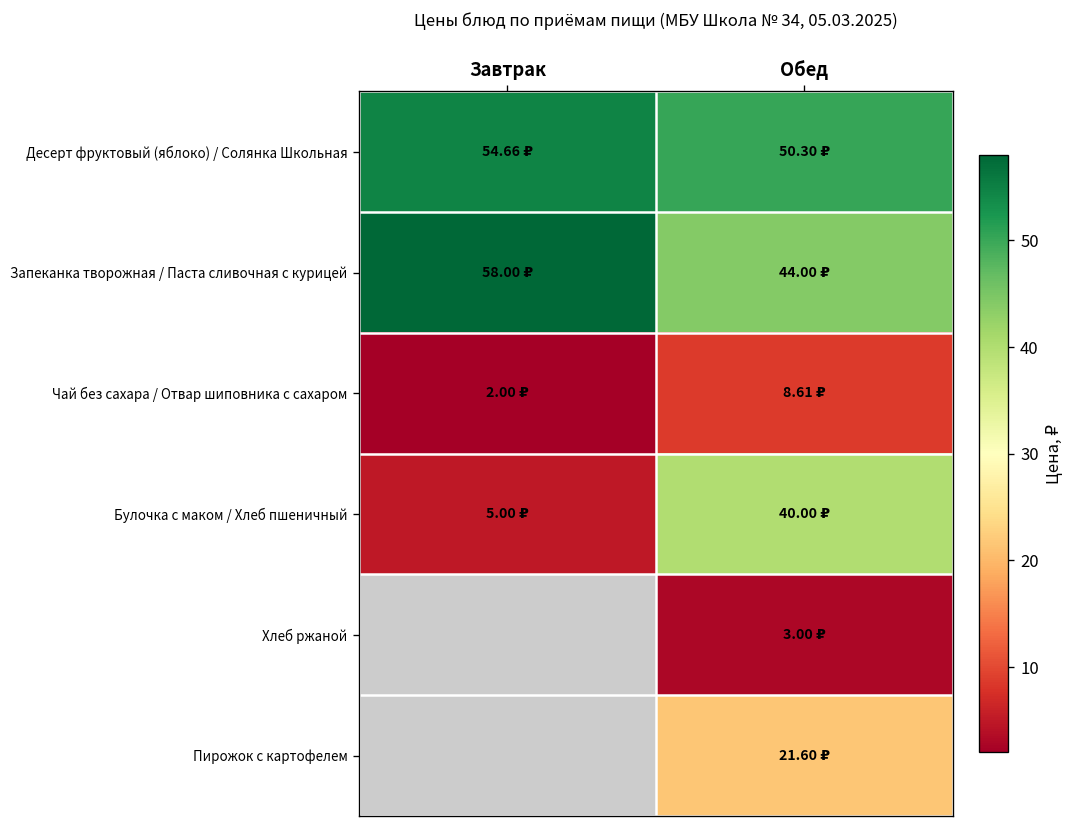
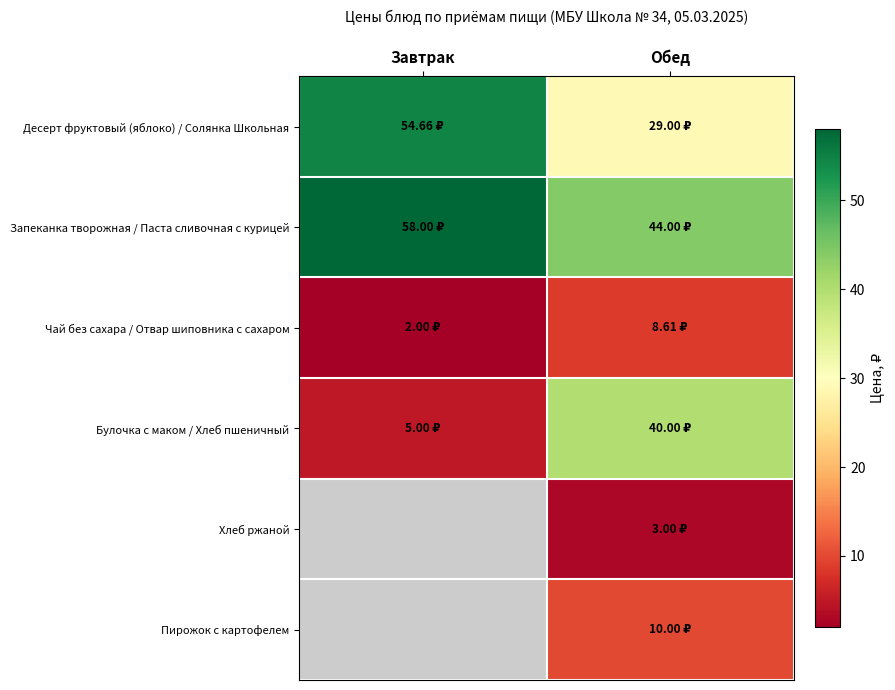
  {
    "Десерт фруктовый (яблоко) / Солянка Школьная": {
      "Завтрак": 54.66,
-     "Обед": 50.30
+     "Обед": 29.00
    },
    "Запеканка творожная / Паста сливочная с курицей": {
      "Завтрак": 58.00,
      "Обед": 44.00
    },
    "Чай без сахара / Отвар шиповника с сахаром": {
      "Завтрак": 2.00,
      "Обед": 8.61
    },
    "Булочка с маком / Хлеб пшеничный": {
      "Завтрак": 5.00,
      "Обед": 40.00
    },
    "Хлеб ржаной": {
      "Обед": 3.00
    },
    "Пирожок с картофелем": {
-     "Обед": 21.60
+     "Обед": 10.00
    }
  }
